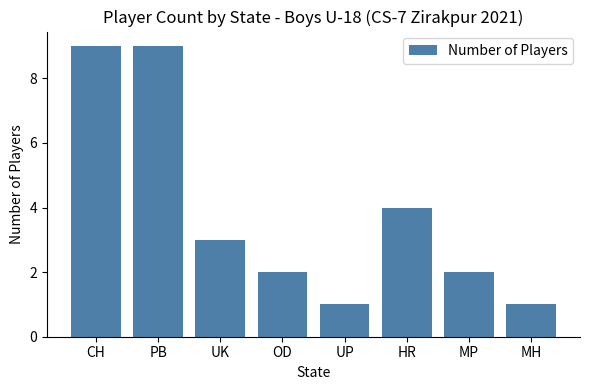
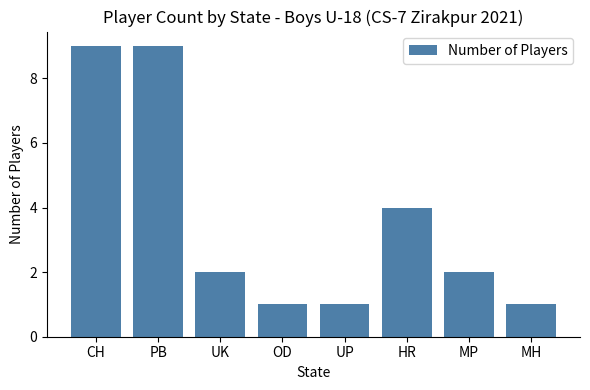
  {
    "CH": 9,
    "PB": 9,
-   "UK": 3,
-   "OD": 2,
+   "UK": 2,
+   "OD": 1,
    "UP": 1,
    "HR": 4,
    "MP": 2,
    "MH": 1
  }
